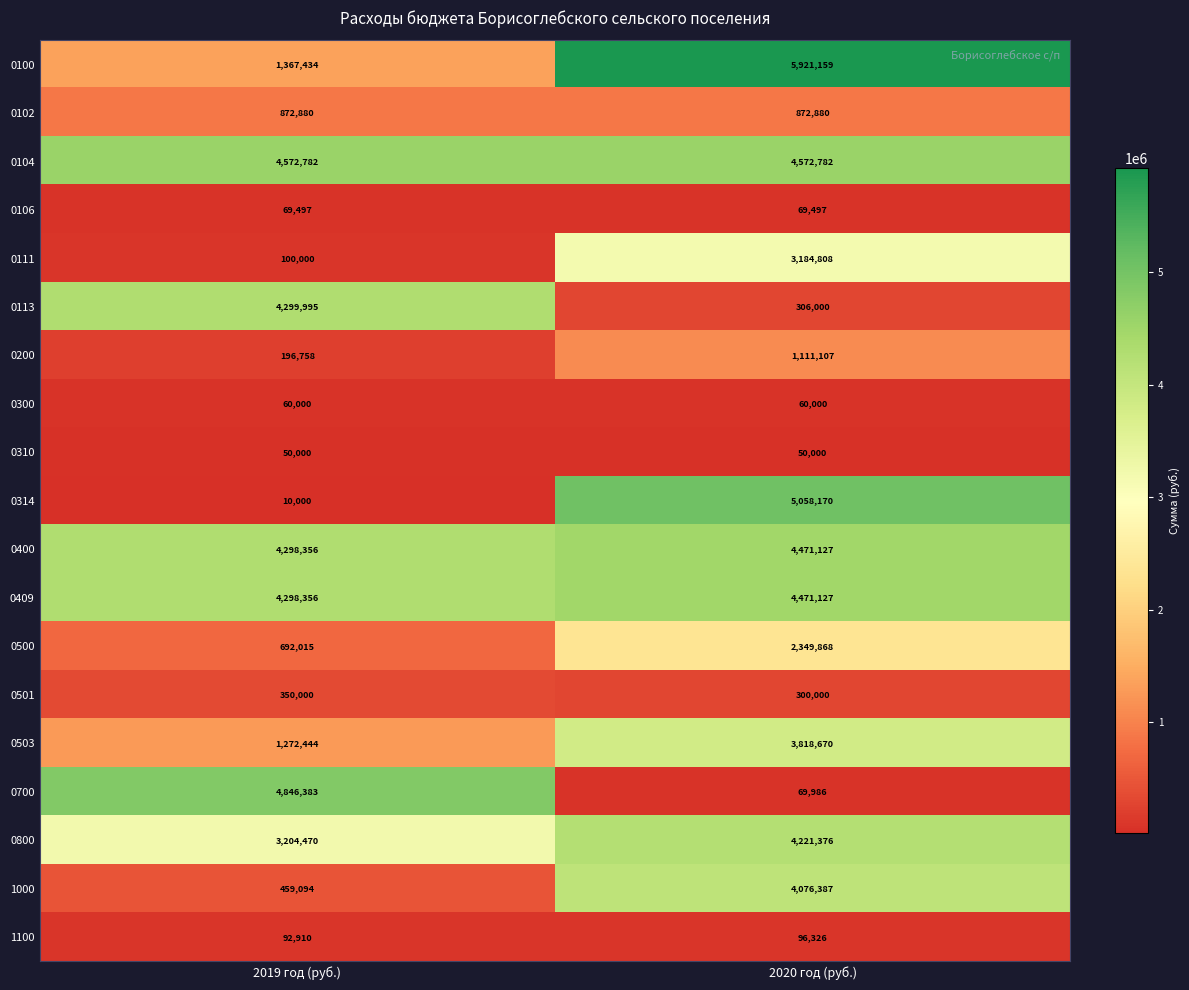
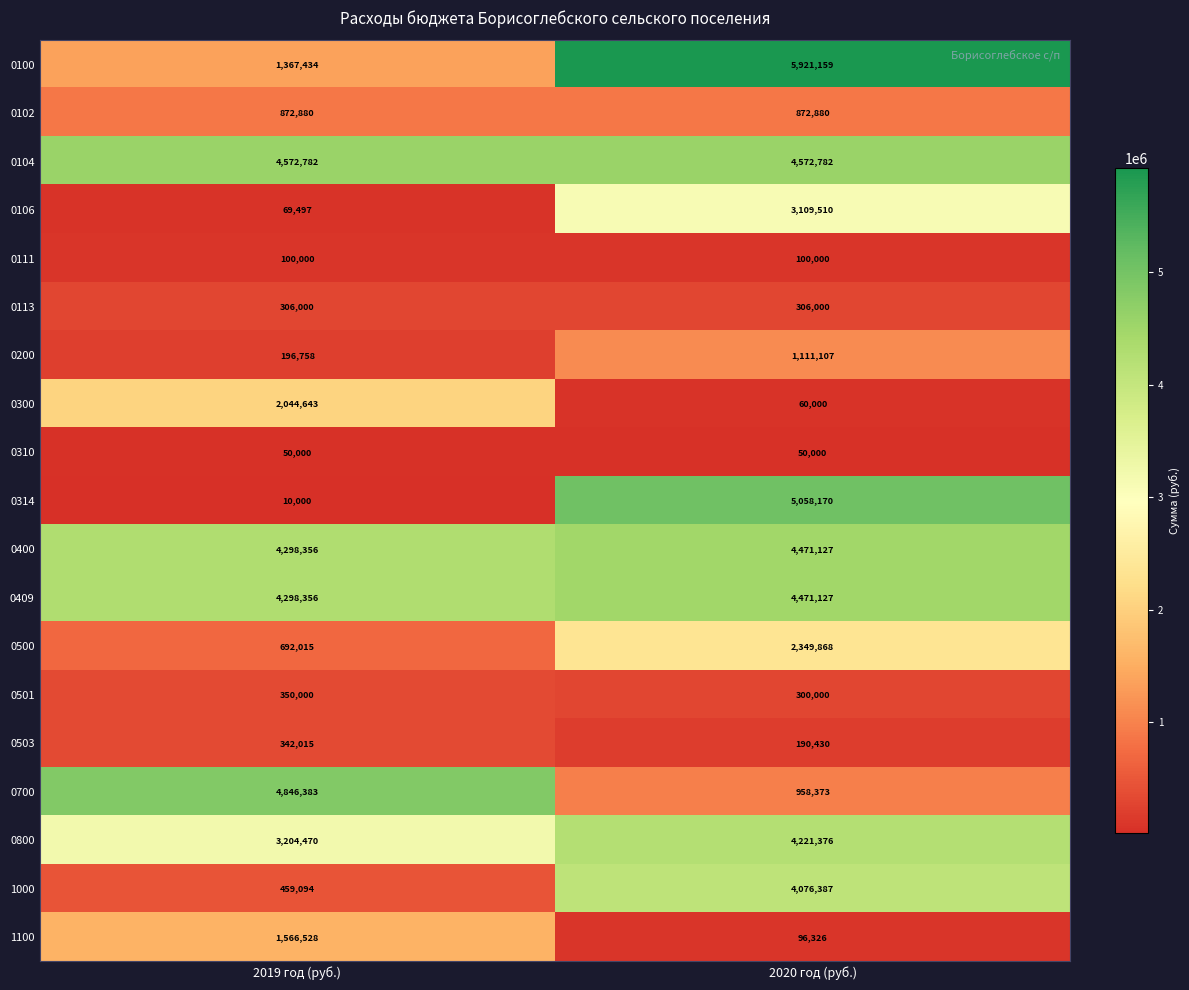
  {
    "0100": {
      "2019 год (руб.)": "1,367,434"
    },
    "0102": {
      "2019 год (руб.)": "872,880",
      "2020 год (руб.)": "872,880"
    },
    "0104": {
      "2019 год (руб.)": "4,572,782",
      "2020 год (руб.)": "4,572,782"
    },
    "0106": {
      "2019 год (руб.)": "69,497",
-     "2020 год (руб.)": "69,497"
+     "2020 год (руб.)": "3,109,510"
    },
    "0111": {
      "2019 год (руб.)": "100,000",
-     "2020 год (руб.)": "3,184,808"
+     "2020 год (руб.)": "100,000"
    },
    "0113": {
-     "2019 год (руб.)": "4,299,995",
+     "2019 год (руб.)": "306,000",
      "2020 год (руб.)": "306,000"
    },
    "0200": {
      "2019 год (руб.)": "196,758",
      "2020 год (руб.)": "1,111,107"
    },
    "0300": {
-     "2019 год (руб.)": "60,000",
+     "2019 год (руб.)": "2,044,643",
      "2020 год (руб.)": "60,000"
    },
    "0310": {
      "2019 год (руб.)": "50,000",
      "2020 год (руб.)": "50,000"
    },
    "0314": {
      "2019 год (руб.)": "10,000",
      "2020 год (руб.)": "5,058,170"
    },
    "0400": {
      "2019 год (руб.)": "4,298,356",
      "2020 год (руб.)": "4,471,127"
    },
    "0409": {
      "2019 год (руб.)": "4,298,356",
      "2020 год (руб.)": "4,471,127"
    },
    "0500": {
      "2019 год (руб.)": "692,015",
      "2020 год (руб.)": "2,349,868"
    },
    "0501": {
      "2019 год (руб.)": "350,000",
      "2020 год (руб.)": "300,000"
    },
    "0503": {
-     "2019 год (руб.)": "1,272,444",
-     "2020 год (руб.)": "3,818,670"
+     "2019 год (руб.)": "342,015",
+     "2020 год (руб.)": "190,430"
    },
    "0700": {
      "2019 год (руб.)": "4,846,383",
-     "2020 год (руб.)": "69,986"
+     "2020 год (руб.)": "958,373"
    },
    "0800": {
      "2019 год (руб.)": "3,204,470",
      "2020 год (руб.)": "4,221,376"
    },
    "1000": {
      "2019 год (руб.)": "459,094",
      "2020 год (руб.)": "4,076,387"
    },
    "1100": {
-     "2019 год (руб.)": "92,910",
+     "2019 год (руб.)": "1,566,528",
      "2020 год (руб.)": "96,326"
    }
  }
